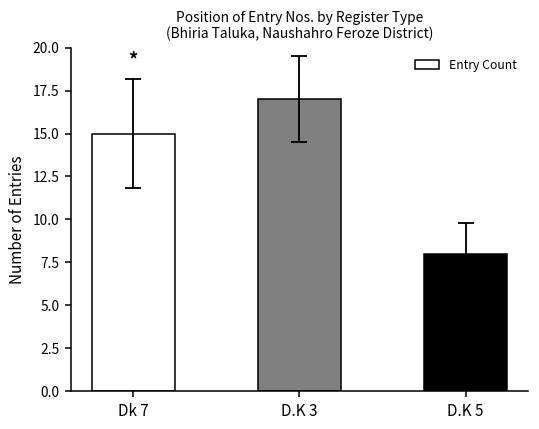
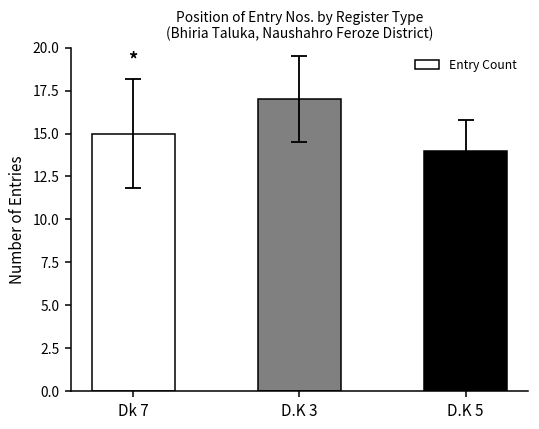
  {
    "Entry Count": {
      "Dk 7": 15,
      "D.K 3": 17,
-     "D.K 5": 8
+     "D.K 5": 14
    }
  }
